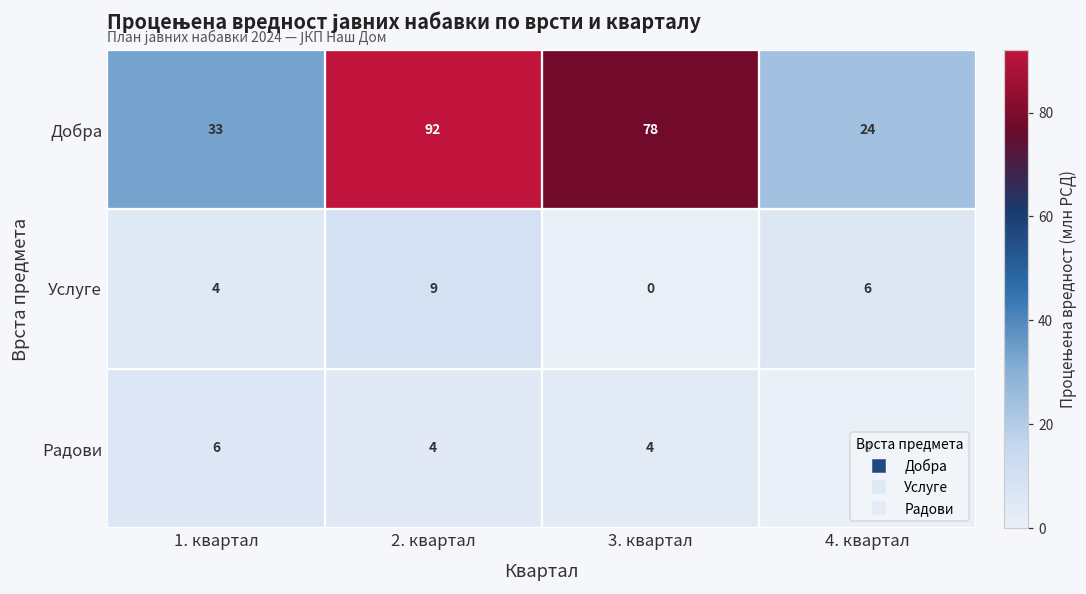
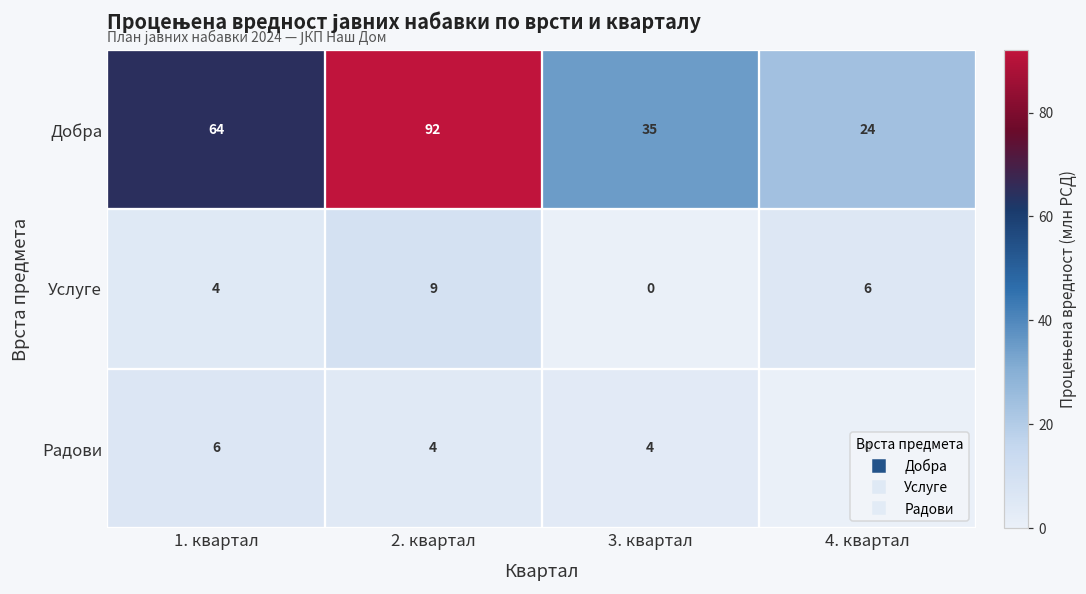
  {
    "Добра": {
-     "1. квартал": 33,
+     "1. квартал": 64,
      "2. квартал": 92,
-     "3. квартал": 78,
+     "3. квартал": 35,
      "4. квартал": 24
    },
    "Услуге": {
      "1. квартал": 4,
      "2. квартал": 9,
      "3. квартал": 0,
      "4. квартал": 6
    },
    "Радови": {
      "1. квартал": 6,
      "2. квартал": 4,
      "3. квартал": 4
    }
  }
